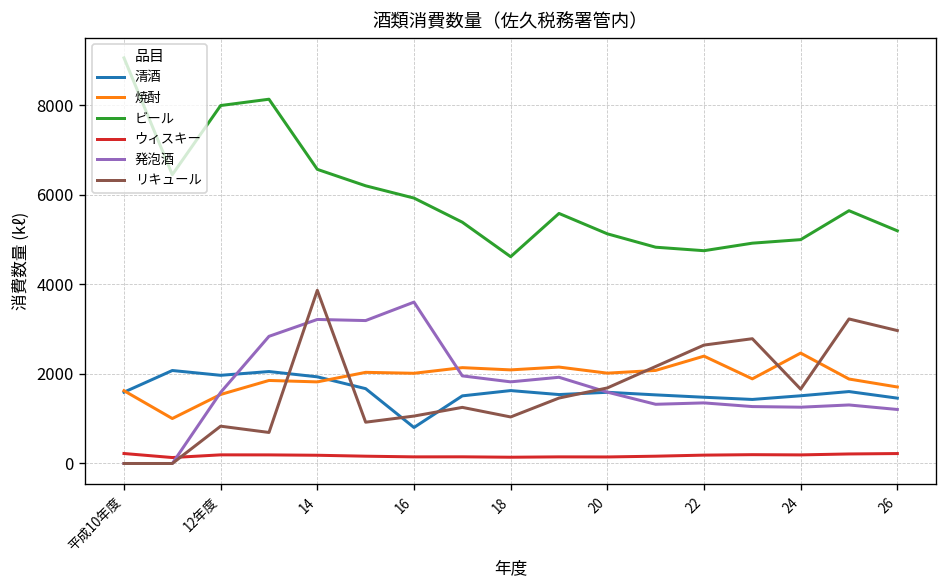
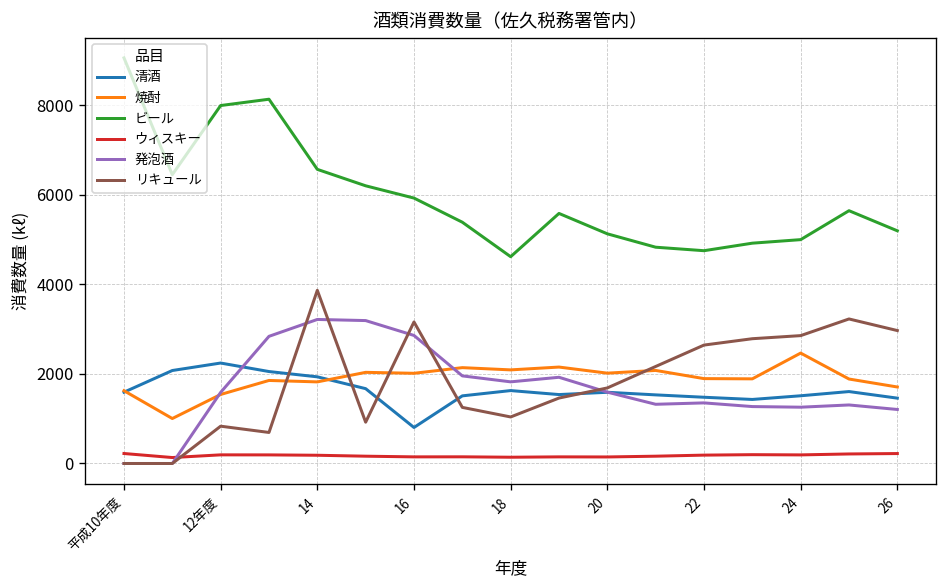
  {
    "清酒": {
-     "12年度": 2000,
+     "12年度": 2200,
      "14": 1900,
      "16": 800,
      "18": 1600,
      "22": 1500,
      "24": 1500,
      "26": 1500
    },
    "焼酎": {
      "14": 1800,
      "16": 2000,
      "18": 2100,
      "20": 2000,
-     "22": 2400,
+     "22": 1900,
      "24": 2500,
      "26": 1700
    },
    "ビール": {
      "12年度": 8000,
      "14": 6600,
      "16": 5900,
      "18": 4600,
      "20": 5100,
      "22": 4800,
      "24": 5000,
      "26": 5200
    },
    "ウィスキー": {
      "平成10年度": 200,
      "12年度": 200,
      "14": 200,
      "16": 100,
      "18": 100,
      "20": 100,
      "22": 200,
      "24": 200,
      "26": 200
    },
    "発泡酒": {
      "14": 3200,
-     "16": 3600,
+     "16": 2900,
      "18": 1800,
      "22": 1400,
      "24": 1300,
      "26": 1200
    },
    "リキュール": {
      "12年度": 800,
      "14": 3900,
-     "16": 1100,
+     "16": 3200,
      "18": 1000,
      "20": 1700,
      "22": 2600,
-     "24": 1700,
+     "24": 2900,
      "26": 3000
    }
  }
